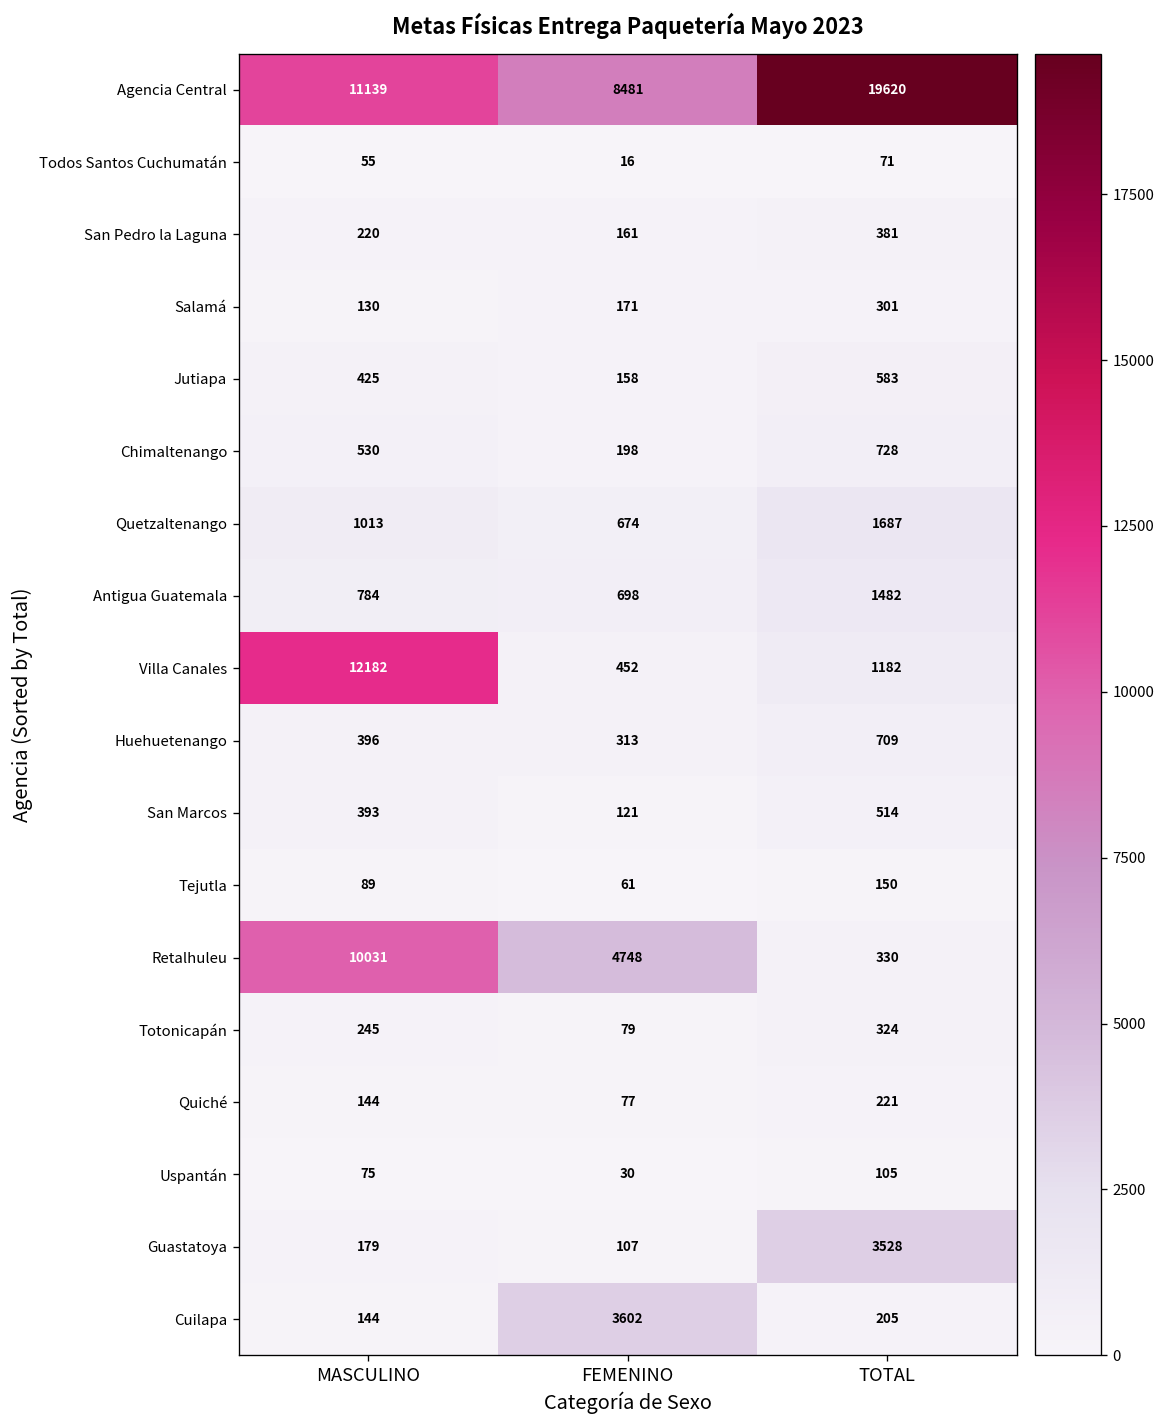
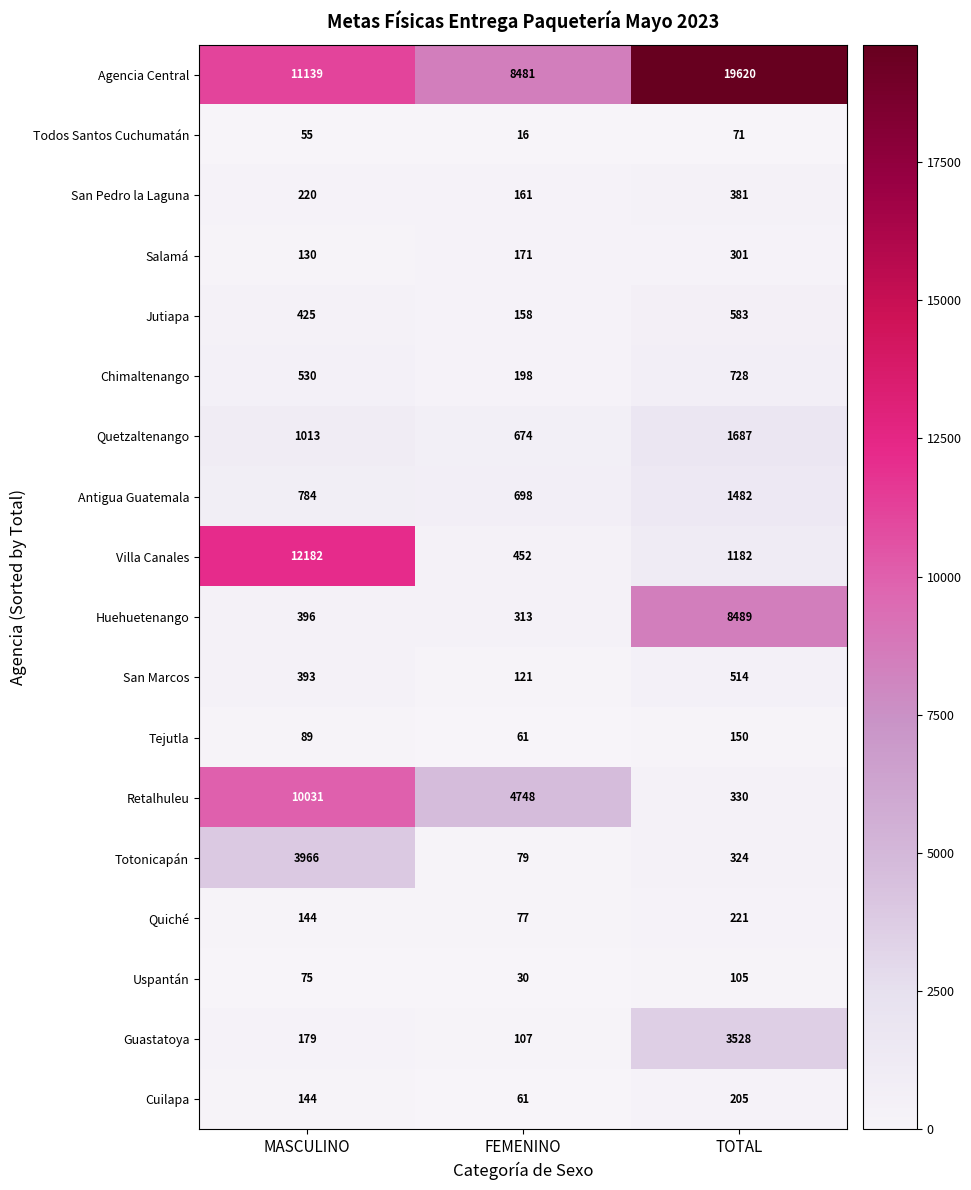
  {
    "Agencia Central": {
      "MASCULINO": 11139,
      "FEMENINO": 8481,
      "TOTAL": 19620
    },
    "Todos Santos Cuchumatán": {
      "MASCULINO": 55,
      "FEMENINO": 16,
      "TOTAL": 71
    },
    "San Pedro la Laguna": {
      "MASCULINO": 220,
      "FEMENINO": 161,
      "TOTAL": 381
    },
    "Salamá": {
      "MASCULINO": 130,
      "FEMENINO": 171,
      "TOTAL": 301
    },
    "Jutiapa": {
      "MASCULINO": 425,
      "FEMENINO": 158,
      "TOTAL": 583
    },
    "Chimaltenango": {
      "MASCULINO": 530,
      "FEMENINO": 198,
      "TOTAL": 728
    },
    "Quetzaltenango": {
      "MASCULINO": 1013,
      "FEMENINO": 674,
      "TOTAL": 1687
    },
    "Antigua Guatemala": {
      "MASCULINO": 784,
      "FEMENINO": 698,
      "TOTAL": 1482
    },
    "Villa Canales": {
      "MASCULINO": 12182,
      "FEMENINO": 452,
      "TOTAL": 1182
    },
    "Huehuetenango": {
      "MASCULINO": 396,
      "FEMENINO": 313,
-     "TOTAL": 709
+     "TOTAL": 8489
    },
    "San Marcos": {
      "MASCULINO": 393,
      "FEMENINO": 121,
      "TOTAL": 514
    },
    "Tejutla": {
      "MASCULINO": 89,
      "FEMENINO": 61,
      "TOTAL": 150
    },
    "Retalhuleu": {
      "MASCULINO": 10031,
      "FEMENINO": 4748,
      "TOTAL": 330
    },
    "Totonicapán": {
-     "MASCULINO": 245,
+     "MASCULINO": 3966,
      "FEMENINO": 79,
      "TOTAL": 324
    },
    "Quiché": {
      "MASCULINO": 144,
      "FEMENINO": 77,
      "TOTAL": 221
    },
    "Uspantán": {
      "MASCULINO": 75,
      "FEMENINO": 30,
      "TOTAL": 105
    },
    "Guastatoya": {
      "MASCULINO": 179,
      "FEMENINO": 107,
      "TOTAL": 3528
    },
    "Cuilapa": {
      "MASCULINO": 144,
-     "FEMENINO": 3602,
+     "FEMENINO": 61,
      "TOTAL": 205
    }
  }
